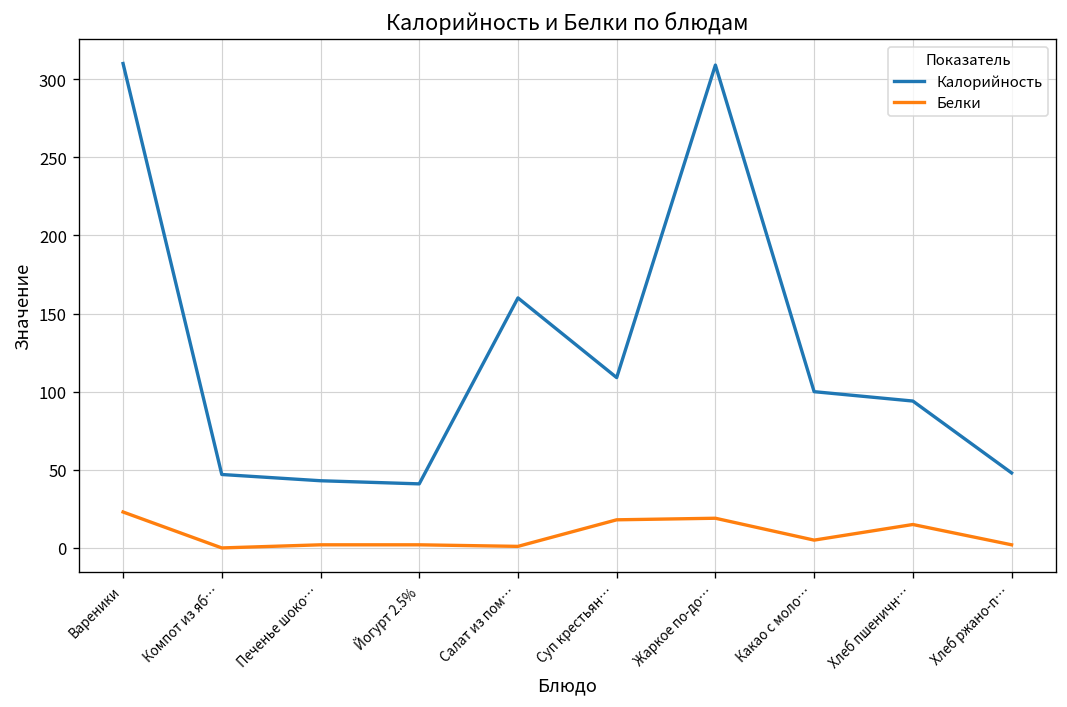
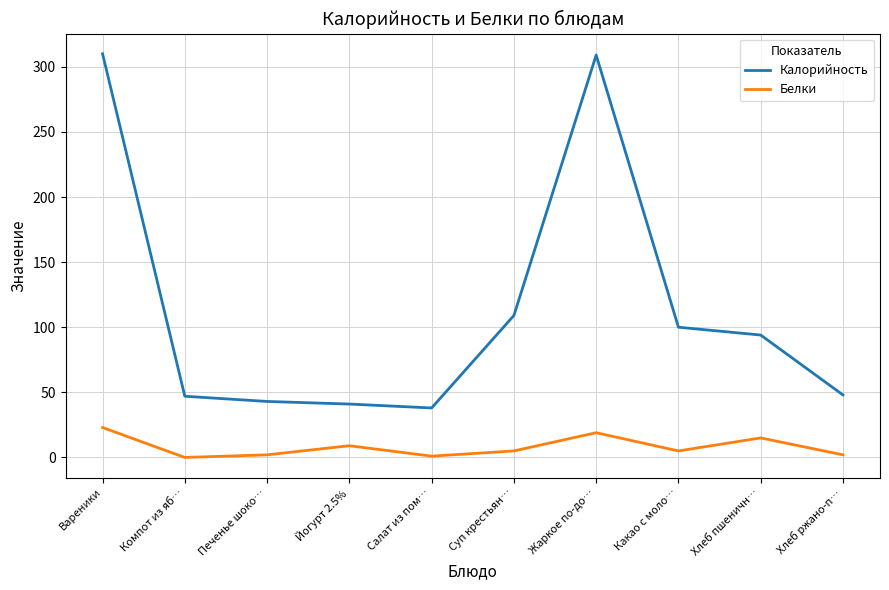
  {
    "Калорийность": {
      "Вареники": 310,
      "Компот из яб…": 47,
      "Печенье шоко…": 43,
      "Йогурт 2.5%": 41,
-     "Салат из пом…": 160,
+     "Салат из пом…": 38,
      "Суп крестьян…": 109,
      "Жаркое по-до…": 309,
      "Какао с моло…": 100,
      "Хлеб пшеничн…": 94,
      "Хлеб ржано-п…": 48
    },
    "Белки": {
      "Вареники": 23,
      "Компот из яб…": 0,
      "Печенье шоко…": 2,
-     "Йогурт 2.5%": 2,
+     "Йогурт 2.5%": 9,
      "Салат из пом…": 1,
-     "Суп крестьян…": 18,
+     "Суп крестьян…": 5,
      "Жаркое по-до…": 19,
      "Какао с моло…": 5,
      "Хлеб пшеничн…": 15,
      "Хлеб ржано-п…": 2
    }
  }
